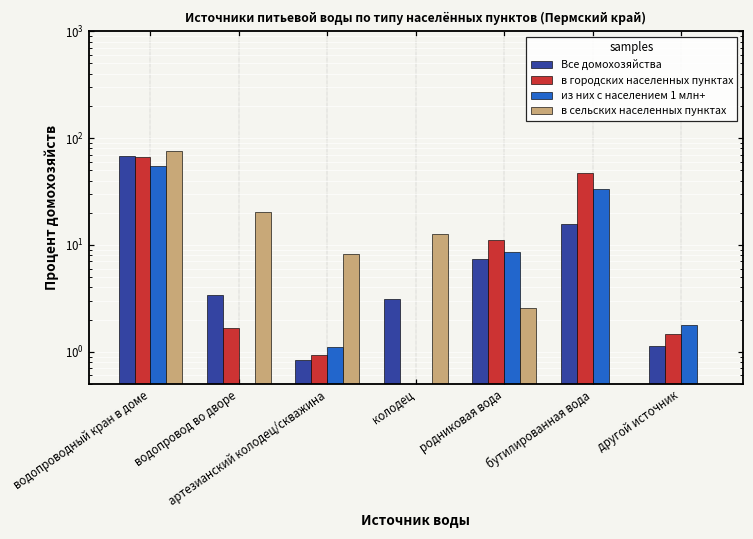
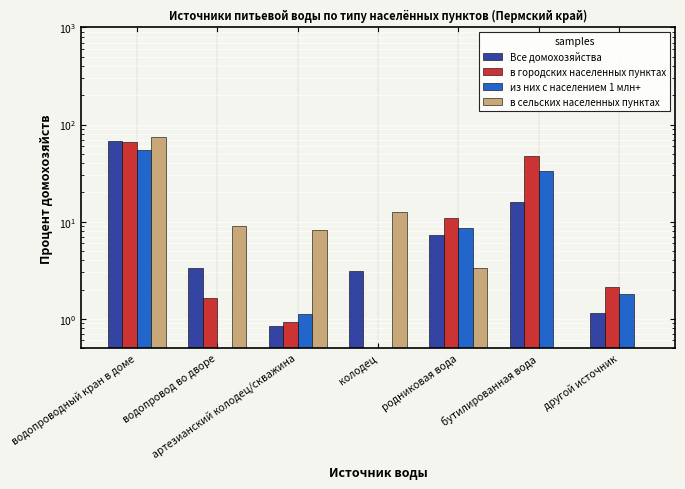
  {
    "в городских населенных пунктах": {
      "водопроводный кран в доме": 70,
      "водопровод во дворе": 1.7,
      "артезианский колодец/скважина": 0.9,
      "родниковая вода": 11,
      "бутилированная вода": 50,
-     "другой источник": 1.5
+     "другой источник": 2.1
    },
    "в сельских населенных пунктах": {
      "водопроводный кран в доме": 80,
-     "водопровод во дворе": 20,
+     "водопровод во дворе": 9,
      "артезианский колодец/скважина": 8,
      "колодец": 13,
-     "родниковая вода": 2.6
+     "родниковая вода": 3.4
    }
  }
